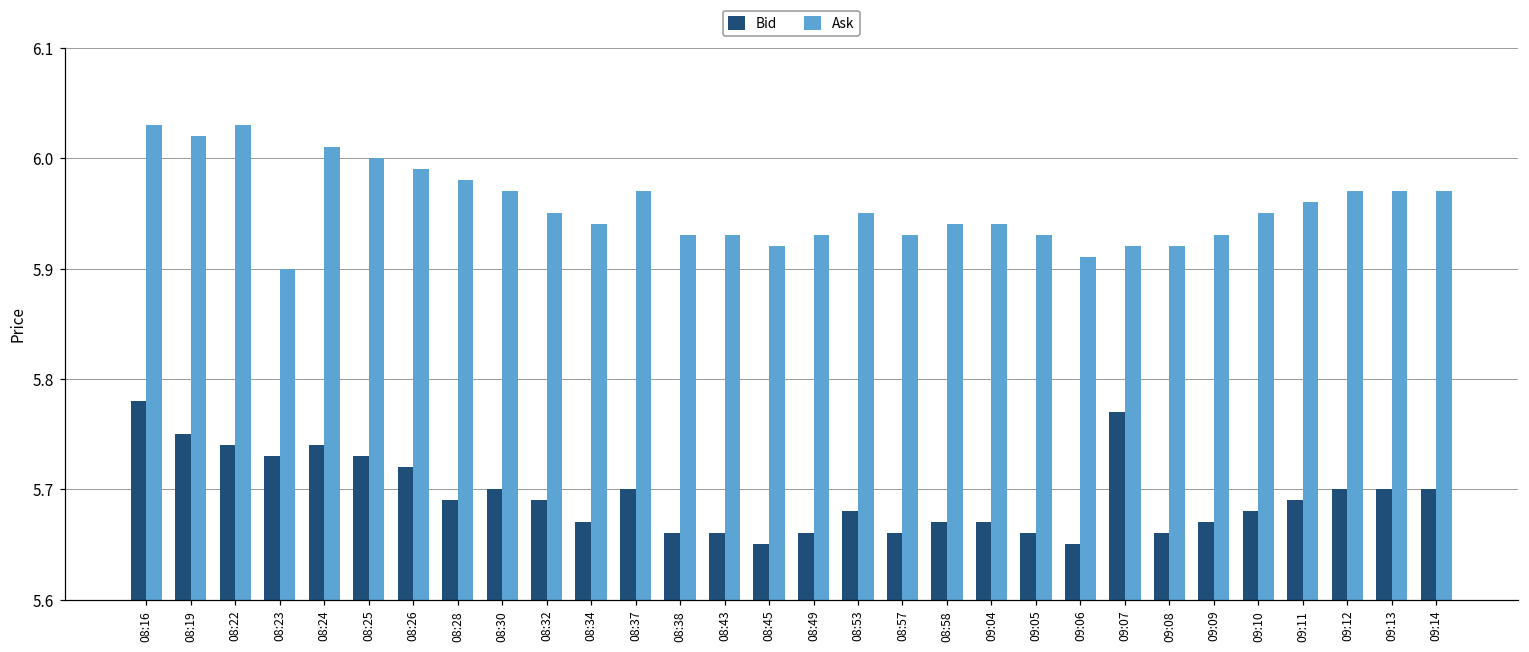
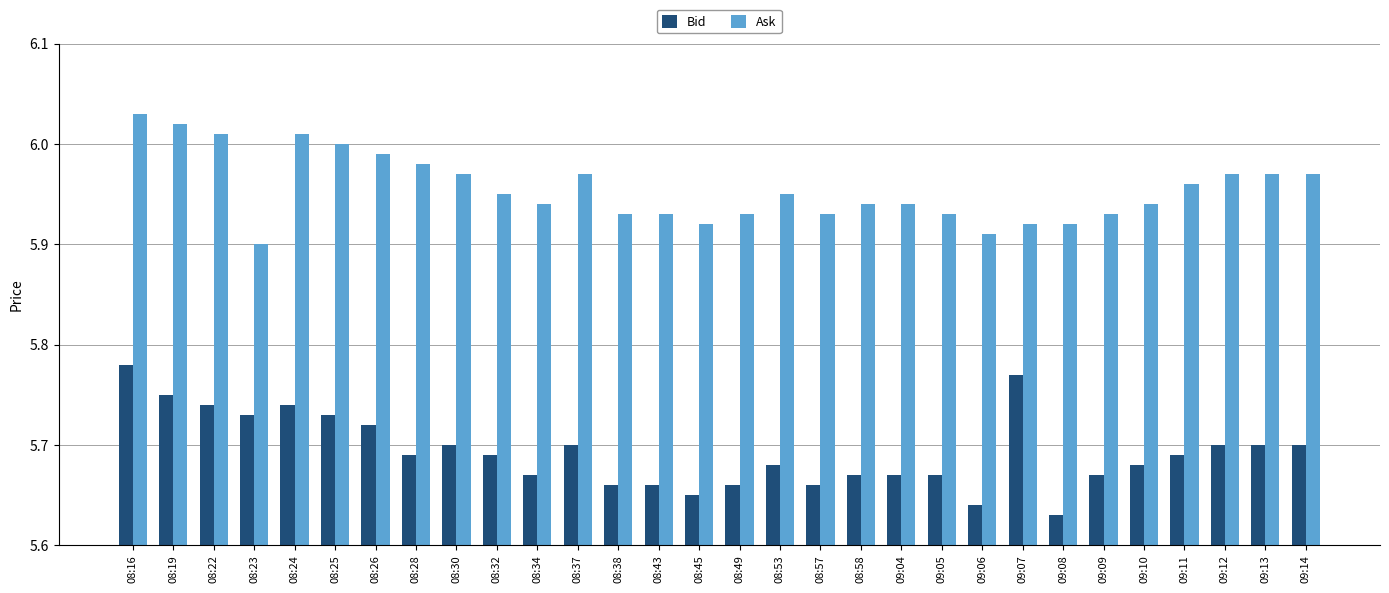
  {
    "Bid": {
      "08:16": 5.78,
      "08:19": 5.75,
      "08:22": 5.74,
      "08:23": 5.73,
      "08:24": 5.74,
      "08:25": 5.73,
      "08:26": 5.72,
      "08:28": 5.69,
      "08:30": 5.70,
      "08:32": 5.69,
      "08:34": 5.67,
      "08:37": 5.70,
      "08:38": 5.66,
      "08:43": 5.66,
      "08:45": 5.65,
      "08:49": 5.66,
      "08:53": 5.68,
      "08:57": 5.66,
      "08:58": 5.67,
      "09:04": 5.67,
-     "09:05": 5.66,
-     "09:06": 5.65,
+     "09:05": 5.67,
+     "09:06": 5.64,
      "09:07": 5.77,
-     "09:08": 5.66,
+     "09:08": 5.63,
      "09:09": 5.67,
      "09:10": 5.68,
      "09:11": 5.69,
      "09:12": 5.70,
      "09:13": 5.70,
      "09:14": 5.70
    },
    "Ask": {
      "08:16": 6.03,
      "08:19": 6.02,
-     "08:22": 6.03,
+     "08:22": 6.01,
      "08:23": 5.90,
      "08:24": 6.01,
      "08:25": 6.00,
      "08:26": 5.99,
      "08:28": 5.98,
      "08:30": 5.97,
      "08:32": 5.95,
      "08:34": 5.94,
      "08:37": 5.97,
      "08:38": 5.93,
      "08:43": 5.93,
      "08:45": 5.92,
      "08:49": 5.93,
      "08:53": 5.95,
      "08:57": 5.93,
      "08:58": 5.94,
      "09:04": 5.94,
      "09:05": 5.93,
      "09:06": 5.91,
      "09:07": 5.92,
      "09:08": 5.92,
      "09:09": 5.93,
-     "09:10": 5.95,
+     "09:10": 5.94,
      "09:11": 5.96,
      "09:12": 5.97,
      "09:13": 5.97,
      "09:14": 5.97
    }
  }
